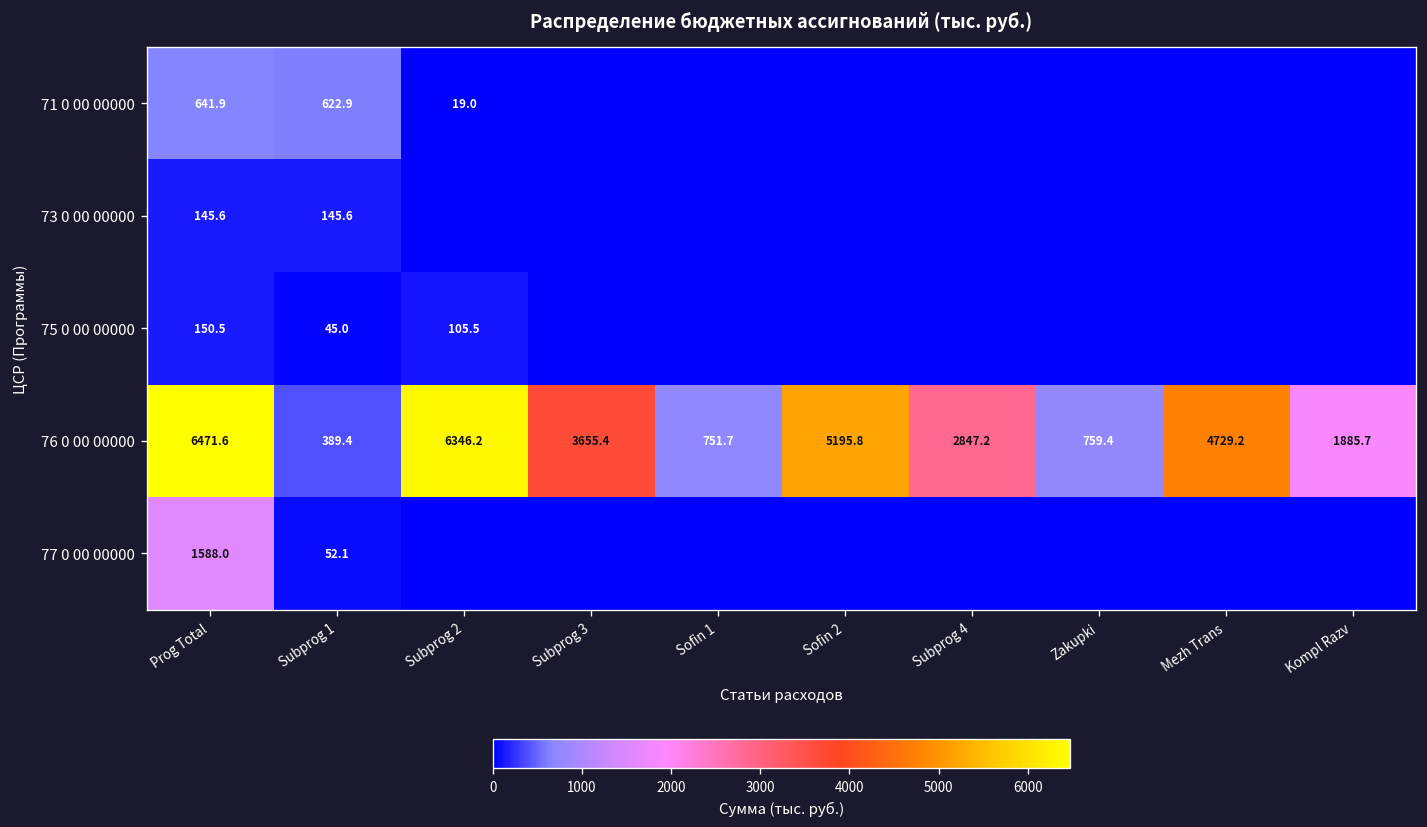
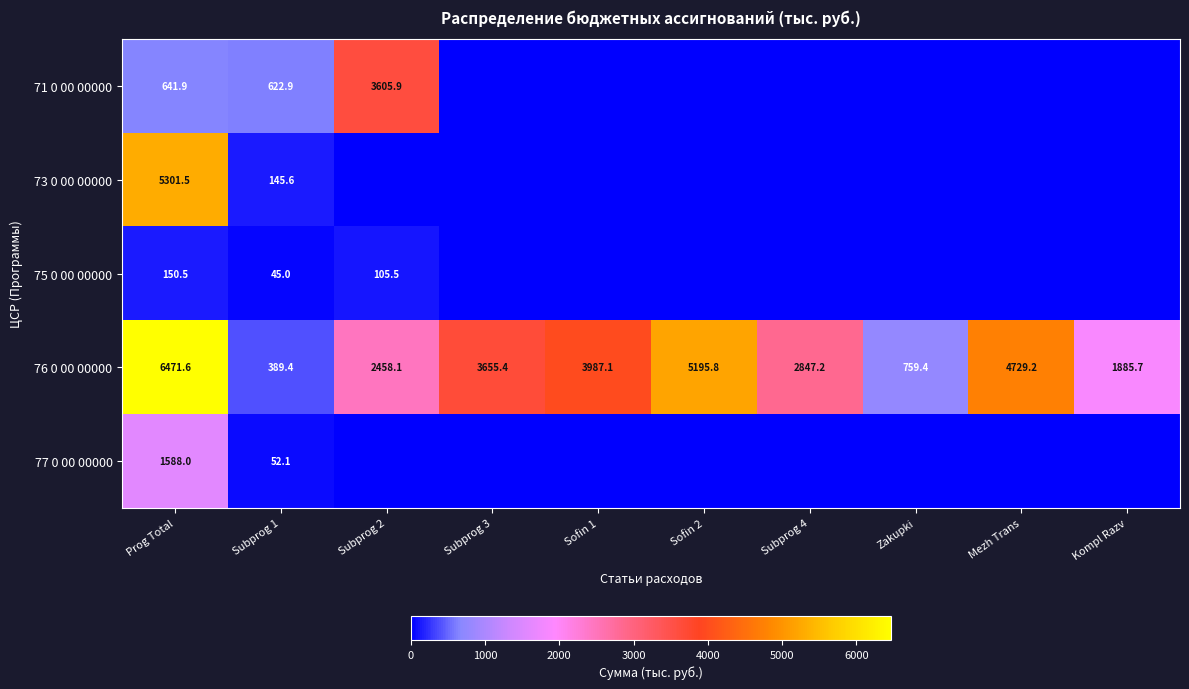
  {
    "71 0 00 00000": {
      "Prog Total": 641.9,
      "Subprog 1": 622.9,
-     "Subprog 2": 19.0
+     "Subprog 2": 3605.9
    },
    "73 0 00 00000": {
-     "Prog Total": 145.6,
+     "Prog Total": 5301.5,
      "Subprog 1": 145.6
    },
    "75 0 00 00000": {
      "Prog Total": 150.5,
      "Subprog 1": 45.0,
      "Subprog 2": 105.5
    },
    "76 0 00 00000": {
      "Prog Total": 6471.6,
      "Subprog 1": 389.4,
-     "Subprog 2": 6346.2,
+     "Subprog 2": 2458.1,
      "Subprog 3": 3655.4,
-     "Sofin 1": 751.7,
+     "Sofin 1": 3987.1,
      "Sofin 2": 5195.8,
      "Subprog 4": 2847.2,
      "Zakupki": 759.4,
      "Mezh Trans": 4729.2,
      "Kompl Razv": 1885.7
    },
    "77 0 00 00000": {
      "Prog Total": 1588.0,
      "Subprog 1": 52.1
    }
  }
